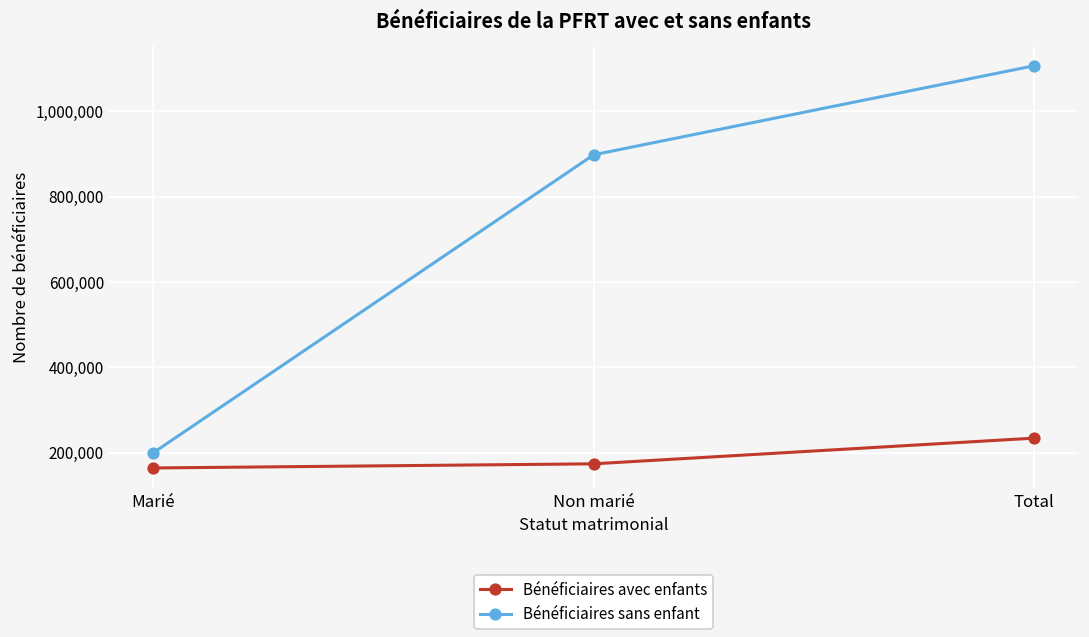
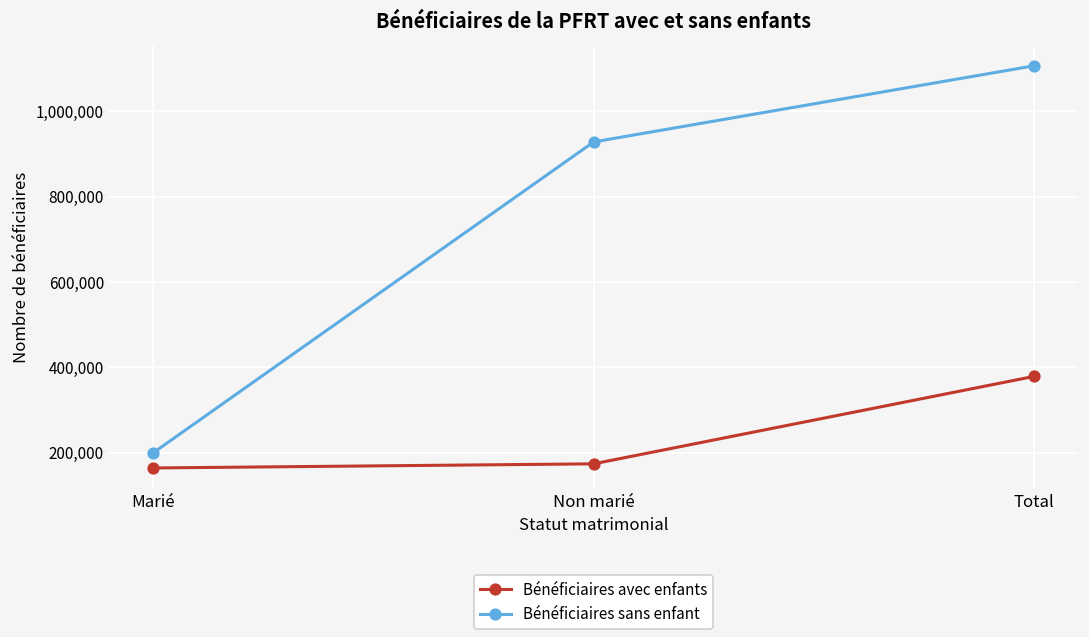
  {
    "Bénéficiaires avec enfants": {
      "Marié": "160,000",
      "Non marié": "170,000",
-     "Total": "230,000"
+     "Total": "380,000"
    },
    "Bénéficiaires sans enfant": {
      "Marié": "200,000",
-     "Non marié": "900,000",
+     "Non marié": "930,000",
      "Total": "1,110,000"
    }
  }
